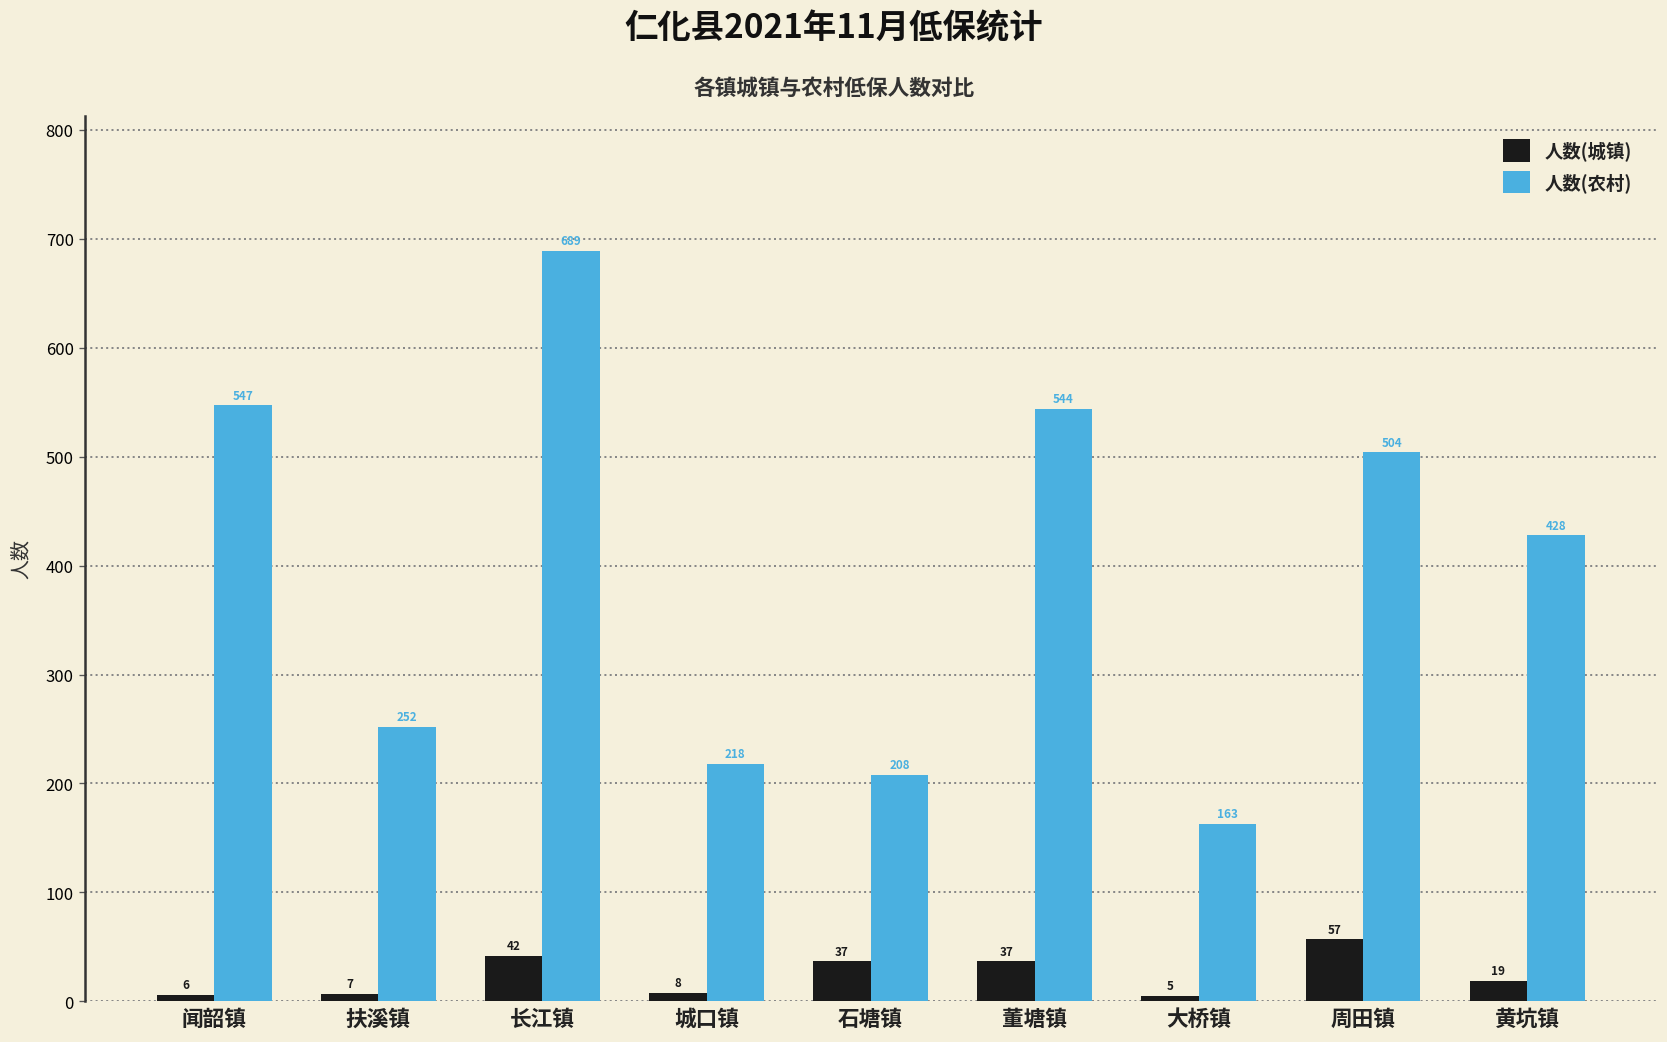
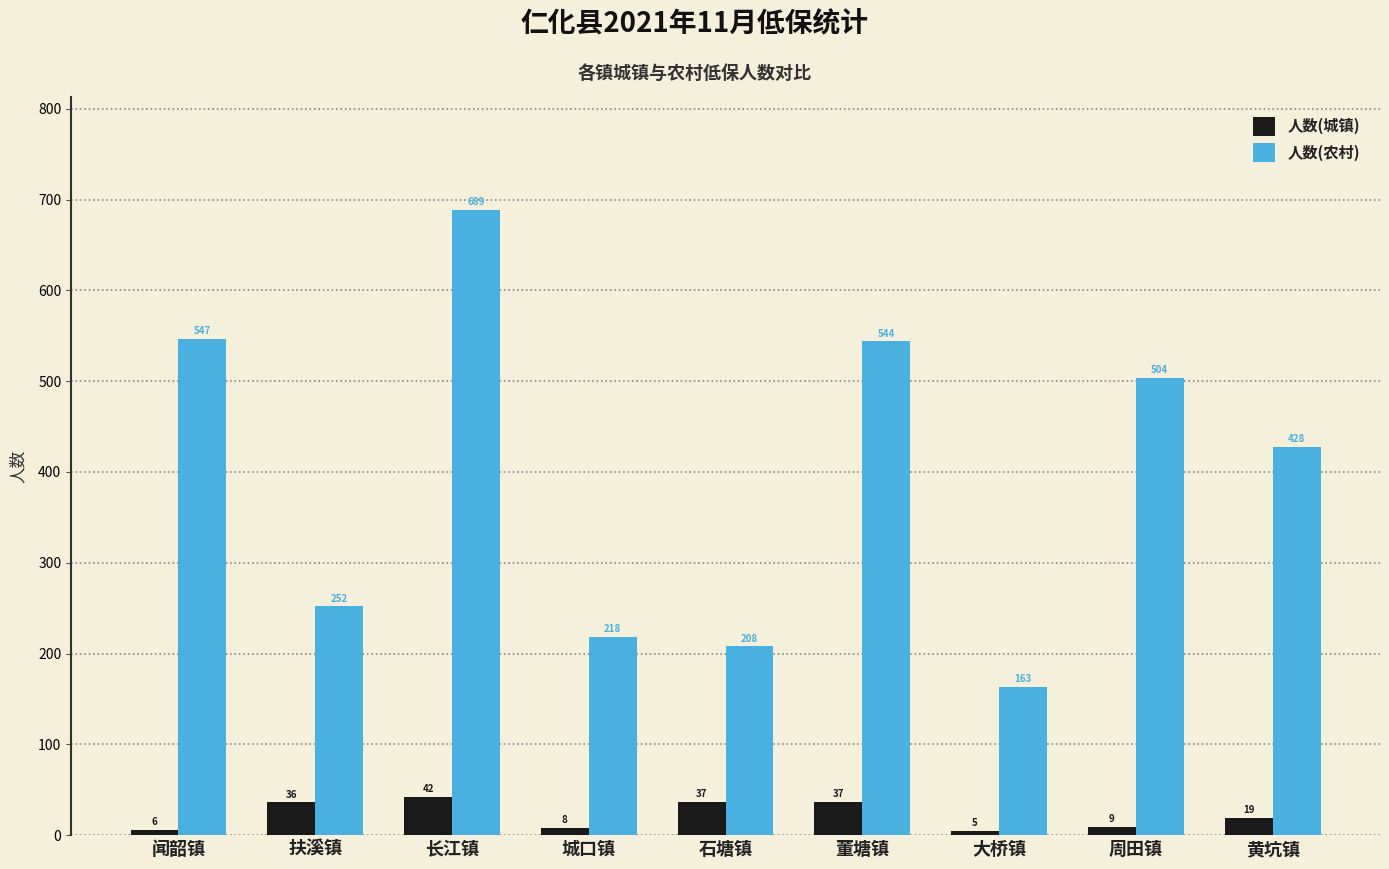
  {
    "人数(城镇)": {
      "闻韶镇": 6,
-     "扶溪镇": 7,
+     "扶溪镇": 36,
      "长江镇": 42,
      "城口镇": 8,
      "石塘镇": 37,
      "董塘镇": 37,
      "大桥镇": 5,
-     "周田镇": 57,
+     "周田镇": 9,
      "黄坑镇": 19
    },
    "人数(农村)": {
      "闻韶镇": 547,
      "扶溪镇": 252,
      "长江镇": 689,
      "城口镇": 218,
      "石塘镇": 208,
      "董塘镇": 544,
      "大桥镇": 163,
      "周田镇": 504,
      "黄坑镇": 428
    }
  }
